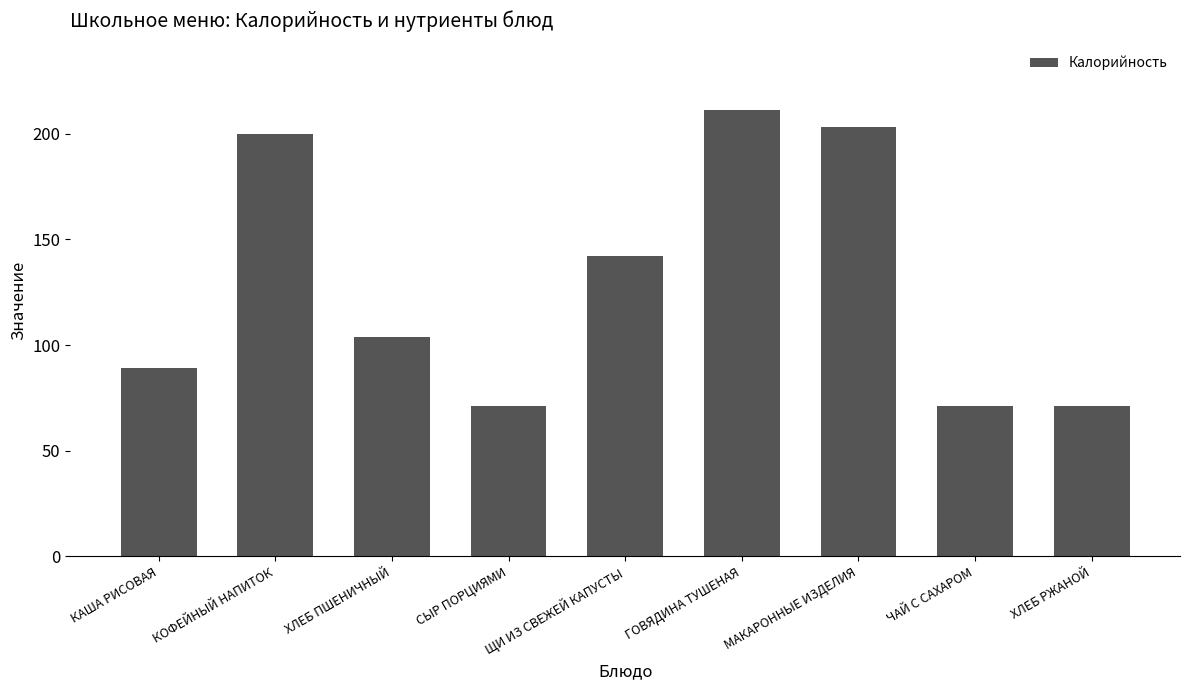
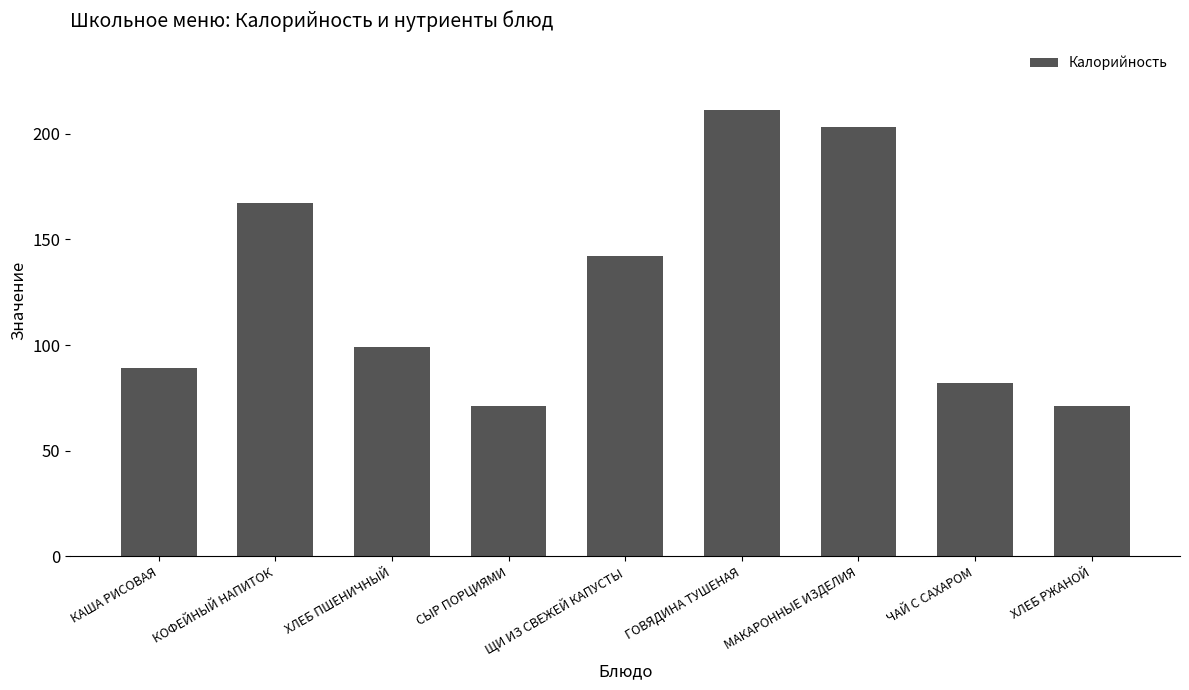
  {
    "КАША РИСОВАЯ": 89,
-   "КОФЕЙНЫЙ НАПИТОК": 200,
-   "ХЛЕБ ПШЕНИЧНЫЙ": 104,
+   "КОФЕЙНЫЙ НАПИТОК": 167,
+   "ХЛЕБ ПШЕНИЧНЫЙ": 99,
    "СЫР ПОРЦИЯМИ": 71,
    "ЩИ ИЗ СВЕЖЕЙ КАПУСТЫ": 142,
    "ГОВЯДИНА ТУШЕНАЯ": 211,
    "МАКАРОННЫЕ ИЗДЕЛИЯ": 203,
-   "ЧАЙ С САХАРОМ": 71,
+   "ЧАЙ С САХАРОМ": 82,
    "ХЛЕБ РЖАНОЙ": 71
  }
